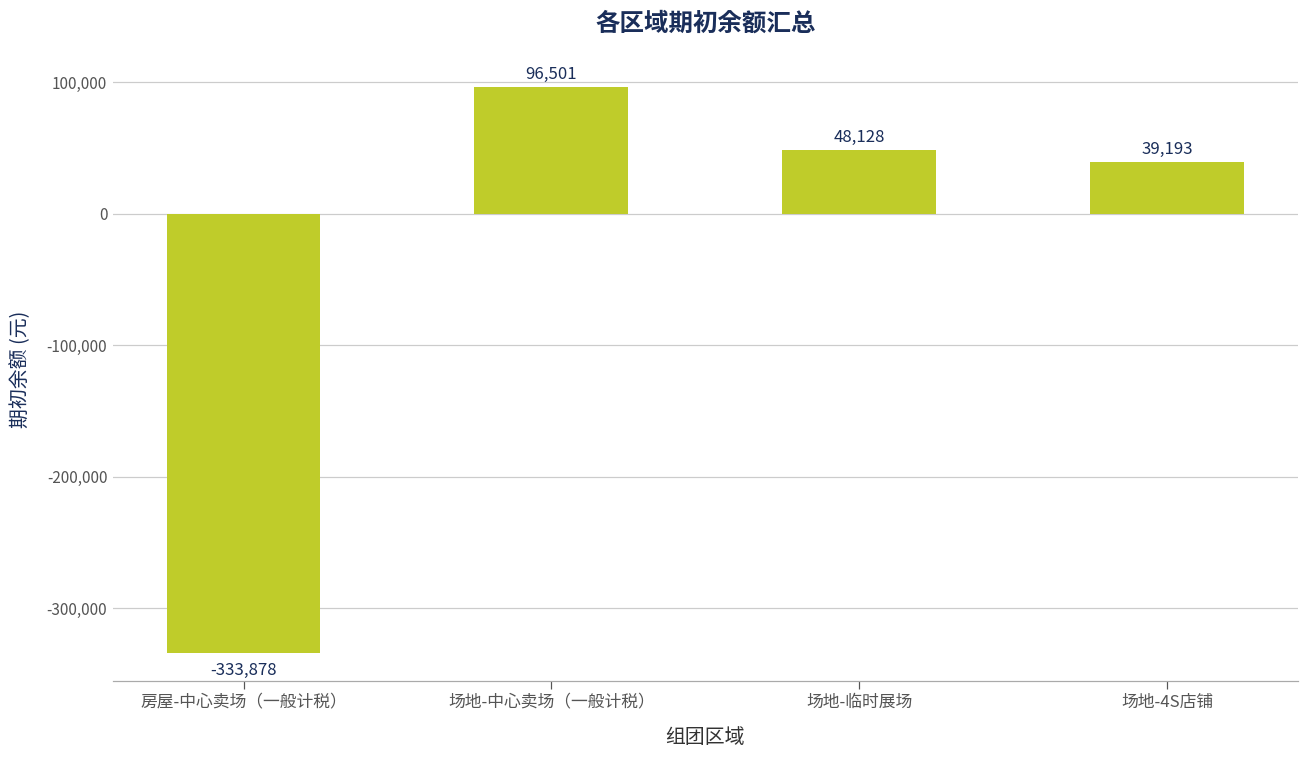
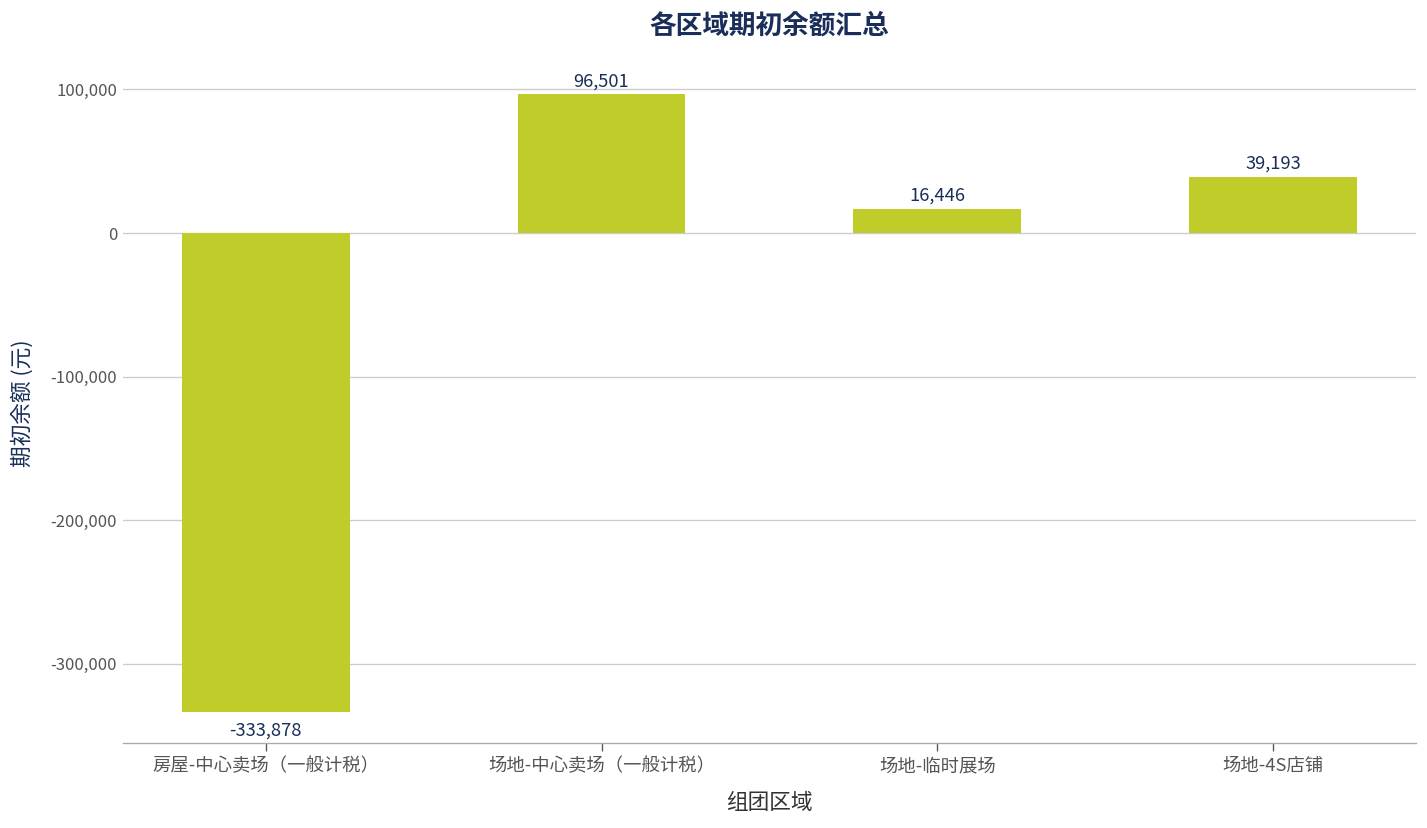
  {
    "房屋-中心卖场（一般计税）": "-333,878",
    "场地-中心卖场（一般计税）": "96,501",
-   "场地-临时展场": "48,128",
+   "场地-临时展场": "16,446",
    "场地-4S店铺": "39,193"
  }
